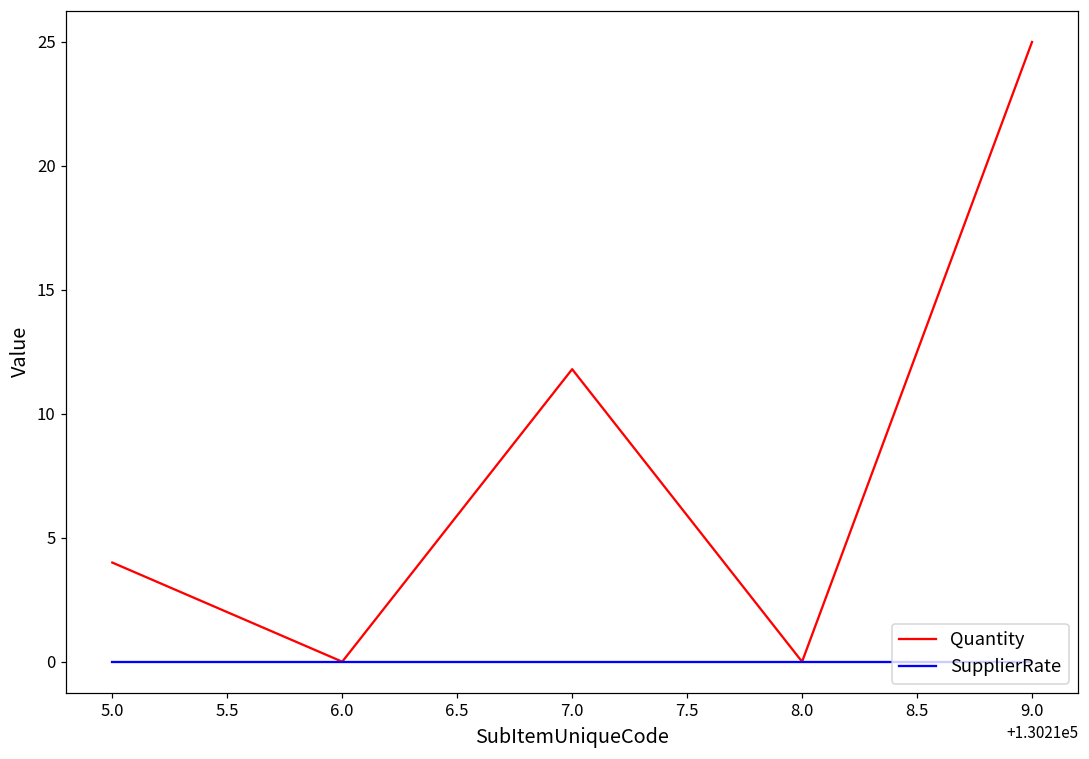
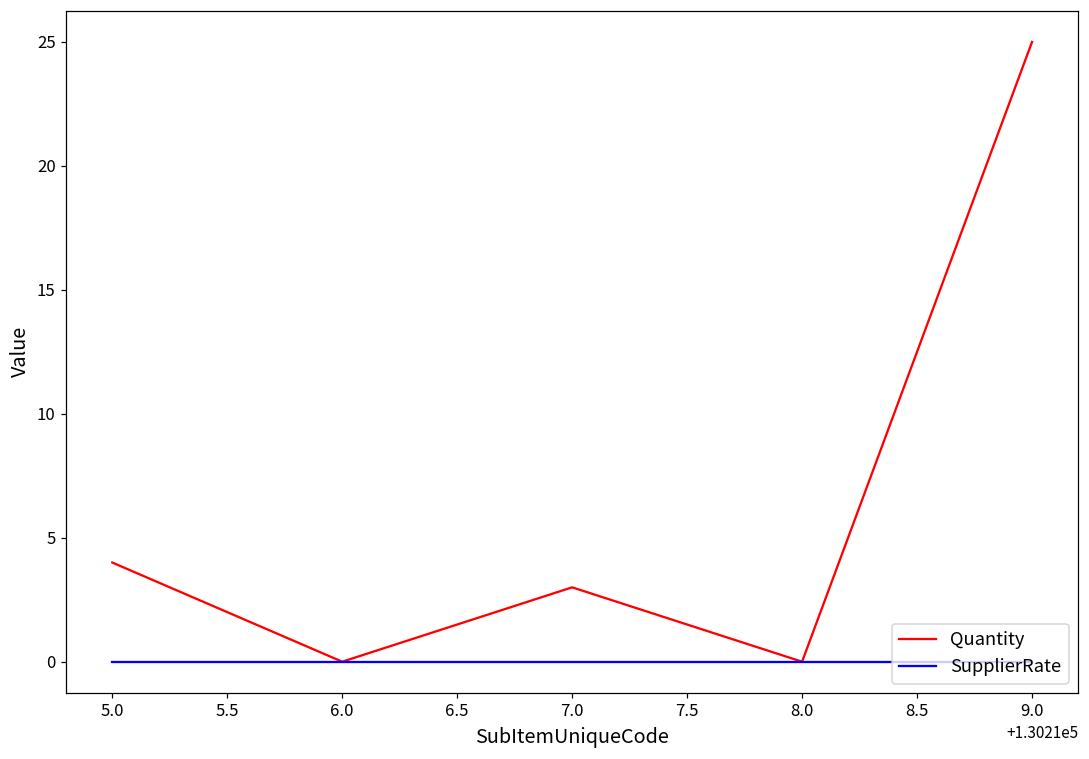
  {
    "Quantity": {
      "5.0": 4.0,
-     "7.0": 11.8,
+     "7.0": 3.0,
      "9.0": 25.0
    },
    "SupplierRate": {
      "5.0": 0.0,
      "7.0": 0.0
    }
  }
